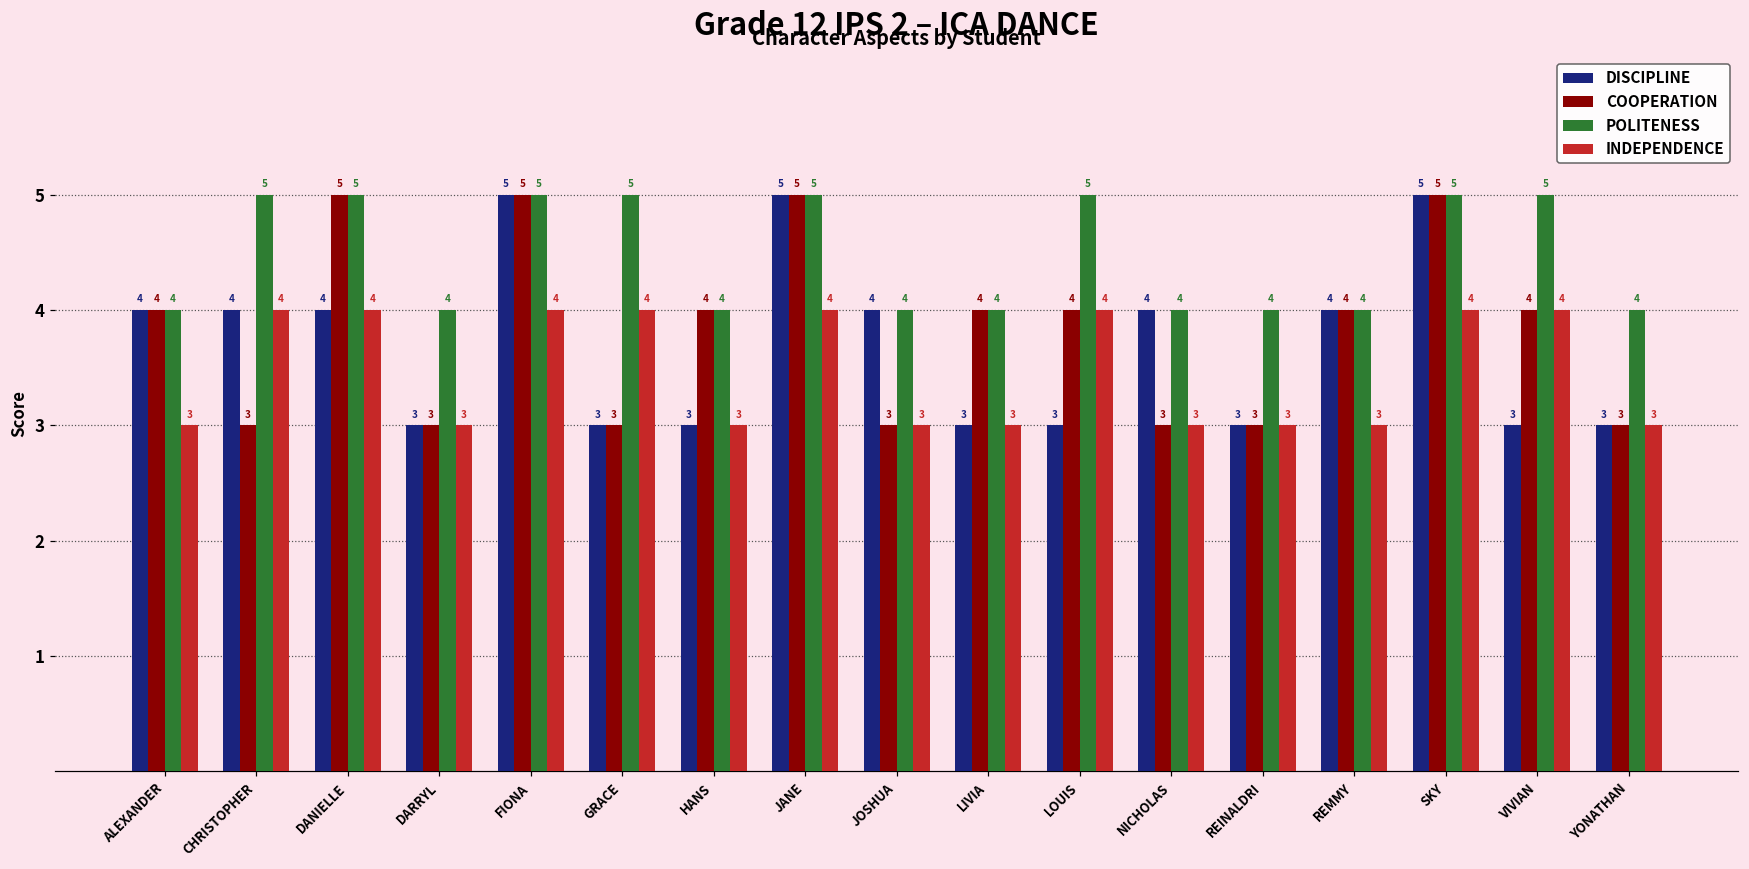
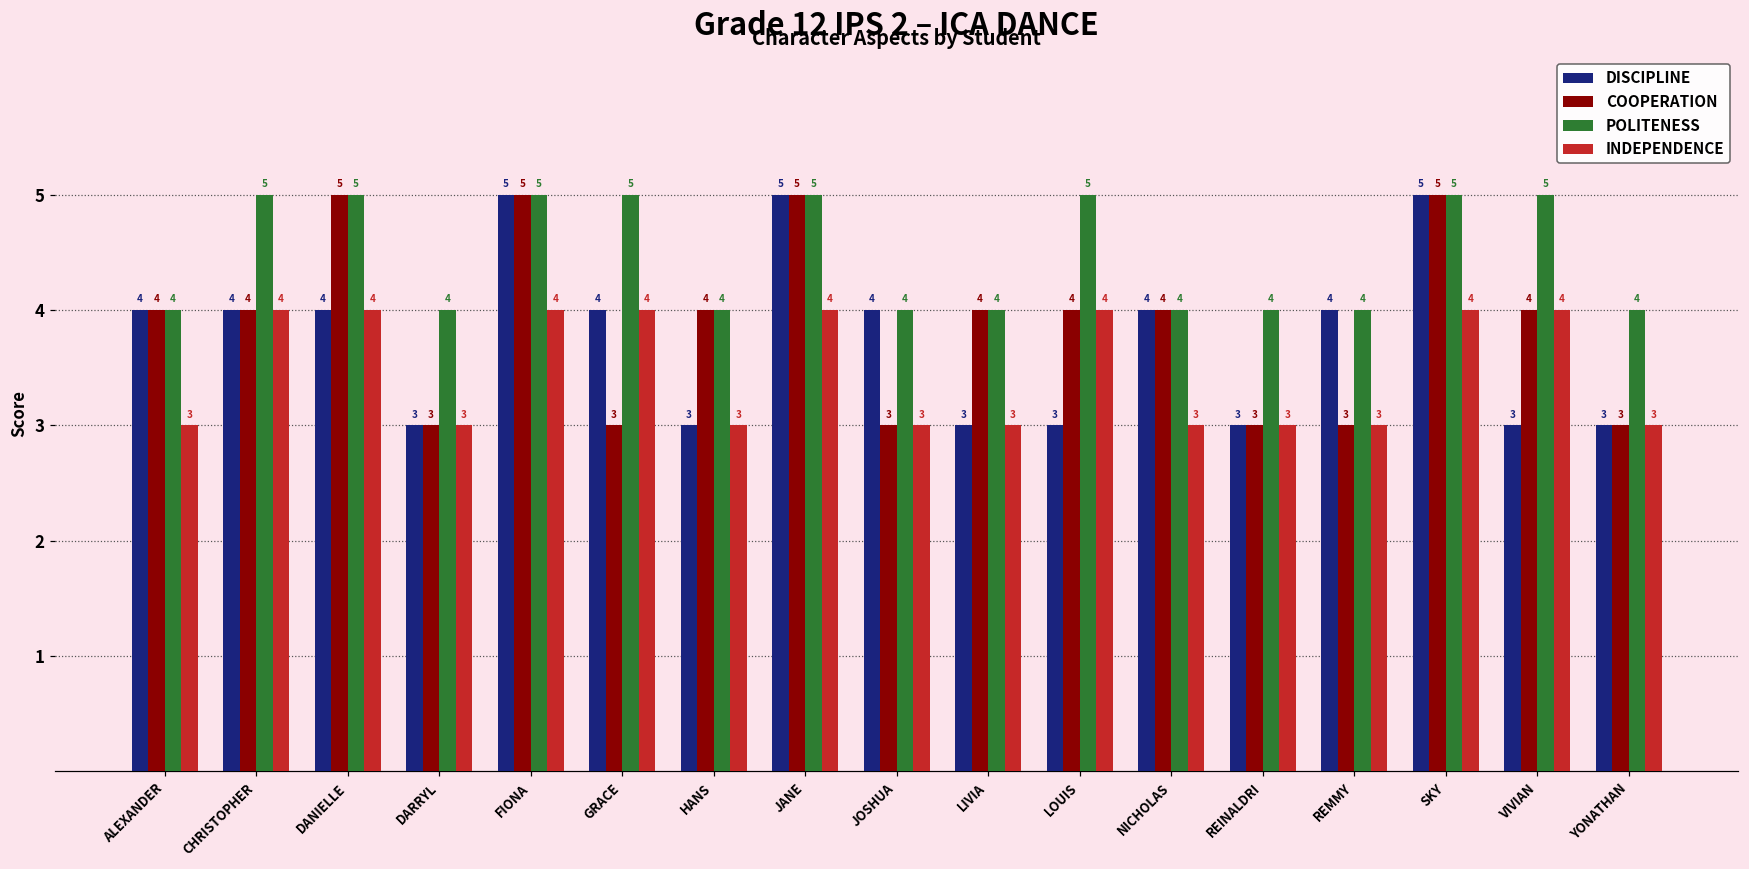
  {
    "DISCIPLINE": {
      "ALEXANDER": 4,
      "CHRISTOPHER": 4,
      "DANIELLE": 4,
      "DARRYL": 3,
      "FIONA": 5,
-     "GRACE": 3,
+     "GRACE": 4,
      "HANS": 3,
      "JANE": 5,
      "JOSHUA": 4,
      "LIVIA": 3,
      "LOUIS": 3,
      "NICHOLAS": 4,
      "REINALDRI": 3,
      "REMMY": 4,
      "SKY": 5,
      "VIVIAN": 3,
      "YONATHAN": 3
    },
    "COOPERATION": {
      "ALEXANDER": 4,
-     "CHRISTOPHER": 3,
+     "CHRISTOPHER": 4,
      "DANIELLE": 5,
      "DARRYL": 3,
      "FIONA": 5,
      "GRACE": 3,
      "HANS": 4,
      "JANE": 5,
      "JOSHUA": 3,
      "LIVIA": 4,
      "LOUIS": 4,
-     "NICHOLAS": 3,
+     "NICHOLAS": 4,
      "REINALDRI": 3,
-     "REMMY": 4,
+     "REMMY": 3,
      "SKY": 5,
      "VIVIAN": 4,
      "YONATHAN": 3
    },
    "POLITENESS": {
      "ALEXANDER": 4,
      "CHRISTOPHER": 5,
      "DANIELLE": 5,
      "DARRYL": 4,
      "FIONA": 5,
      "GRACE": 5,
      "HANS": 4,
      "JANE": 5,
      "JOSHUA": 4,
      "LIVIA": 4,
      "LOUIS": 5,
      "NICHOLAS": 4,
      "REINALDRI": 4,
      "REMMY": 4,
      "SKY": 5,
      "VIVIAN": 5,
      "YONATHAN": 4
    },
    "INDEPENDENCE": {
      "ALEXANDER": 3,
      "CHRISTOPHER": 4,
      "DANIELLE": 4,
      "DARRYL": 3,
      "FIONA": 4,
      "GRACE": 4,
      "HANS": 3,
      "JANE": 4,
      "JOSHUA": 3,
      "LIVIA": 3,
      "LOUIS": 4,
      "NICHOLAS": 3,
      "REINALDRI": 3,
      "REMMY": 3,
      "SKY": 4,
      "VIVIAN": 4,
      "YONATHAN": 3
    }
  }
